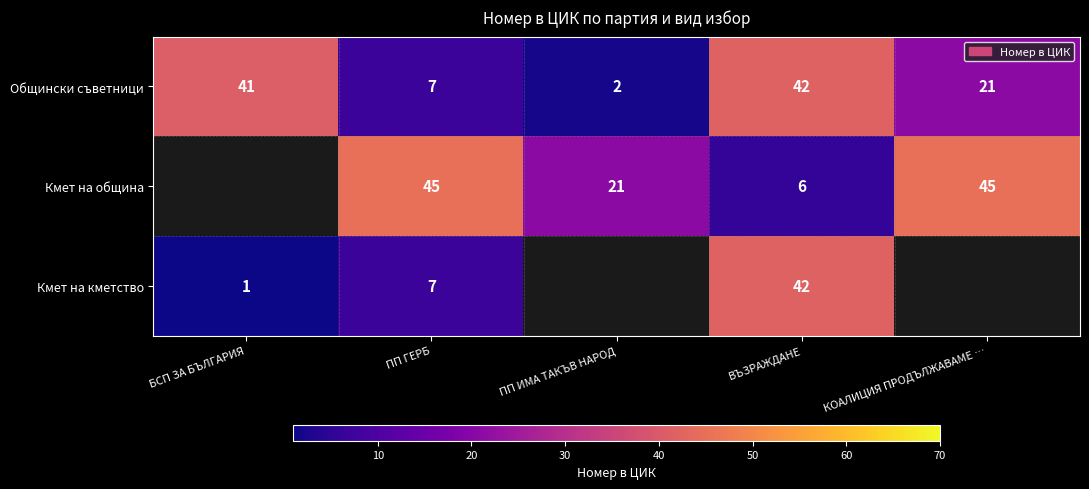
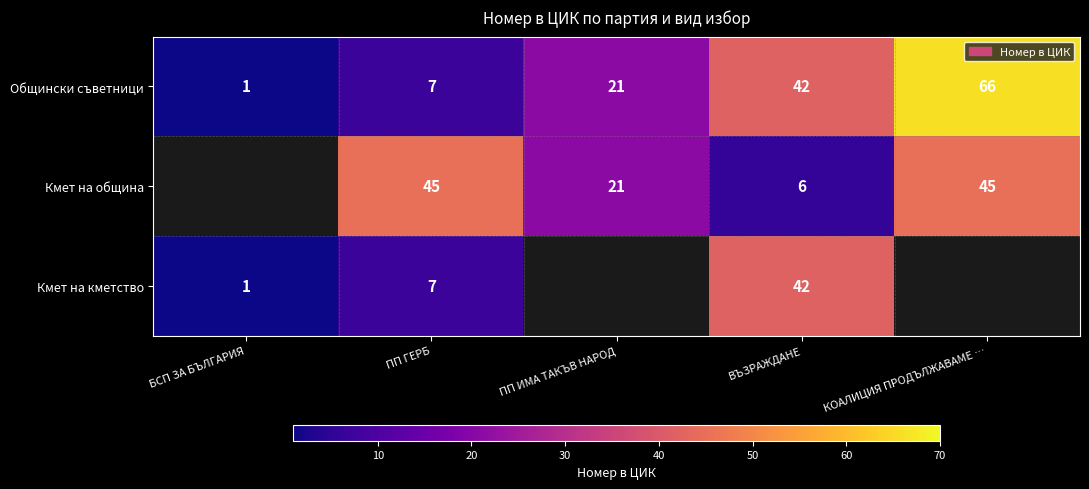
  {
    "Общински съветници": {
-     "БСП ЗА БЪЛГАРИЯ": 41,
-     "ПП ИМА ТАКЪВ НАРОД": 2,
-     "КОАЛИЦИЯ ПРОДЪЛЖАВАМЕ …": 21
+     "БСП ЗА БЪЛГАРИЯ": 1,
+     "ПП ИМА ТАКЪВ НАРОД": 21,
+     "КОАЛИЦИЯ ПРОДЪЛЖАВАМЕ …": 66
    }
  }
